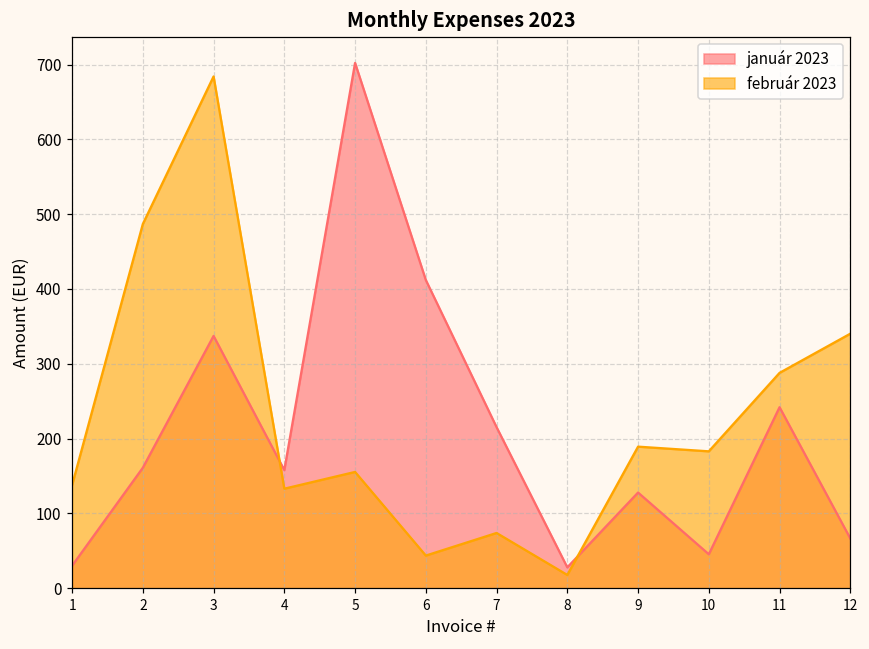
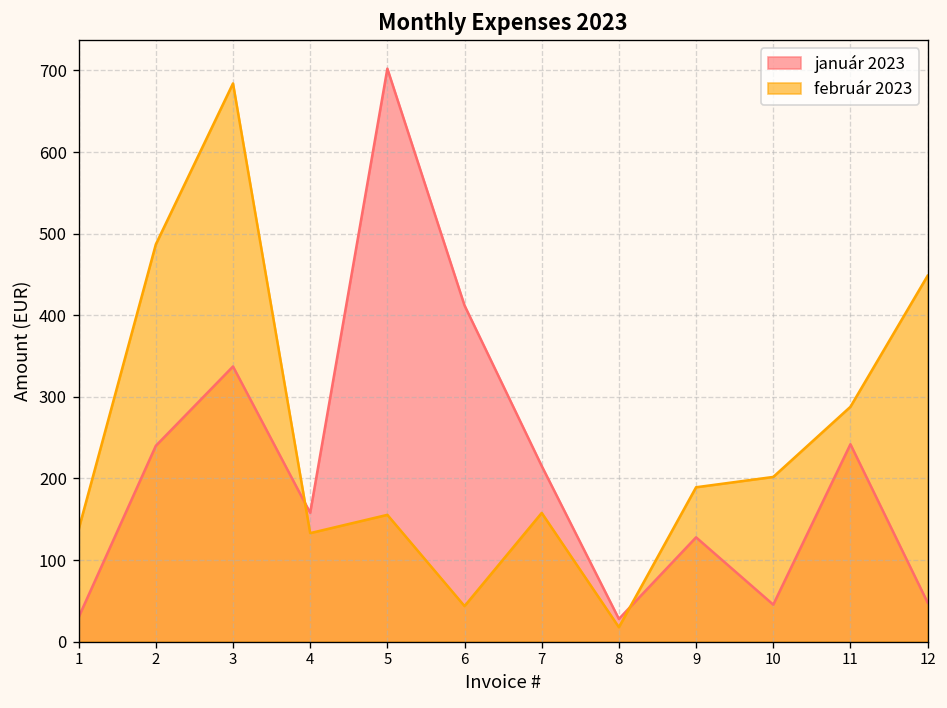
  {
    "január 2023": {
      "1": 30,
-     "2": 160,
+     "2": 240,
      "3": 340,
      "4": 160,
      "5": 700,
      "6": 410,
      "7": 220,
      "8": 30,
      "9": 130,
      "10": 50,
      "11": 240,
-     "12": 70
+     "12": 50
    },
    "február 2023": {
      "1": 140,
      "2": 490,
      "3": 680,
      "4": 130,
      "5": 160,
      "6": 40,
-     "7": 70,
+     "7": 160,
      "8": 20,
      "9": 190,
-     "10": 180,
+     "10": 200,
      "11": 290,
-     "12": 340
+     "12": 450
    }
  }
